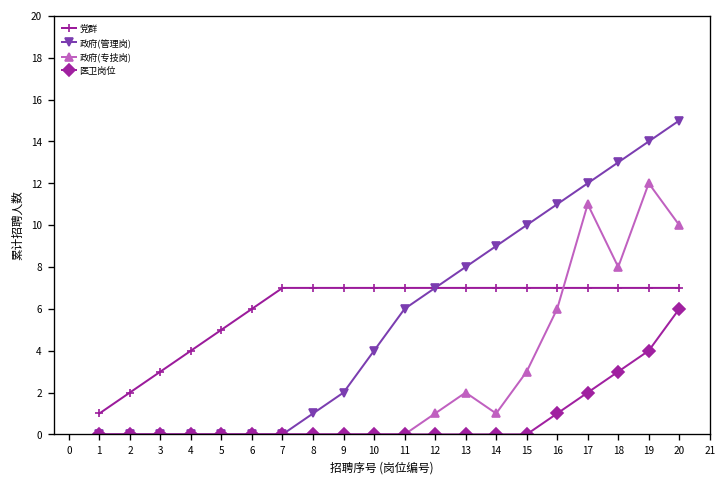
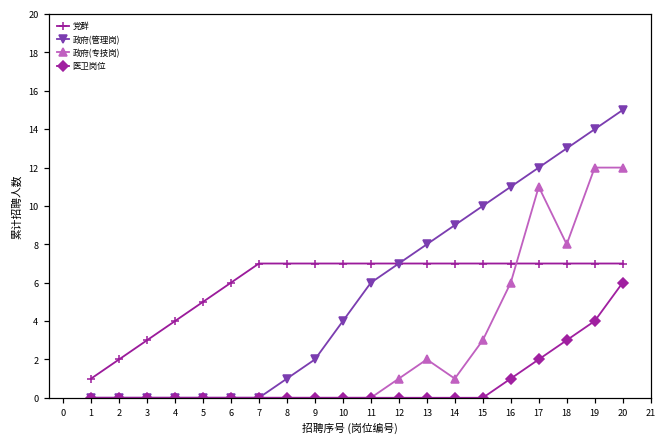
  {
    "政府(专技岗)": {
      "12": 1,
      "13": 2,
      "14": 1,
      "15": 3,
      "16": 6,
      "17": 11,
      "18": 8,
      "19": 12,
-     "20": 10
+     "20": 12
    }
  }
